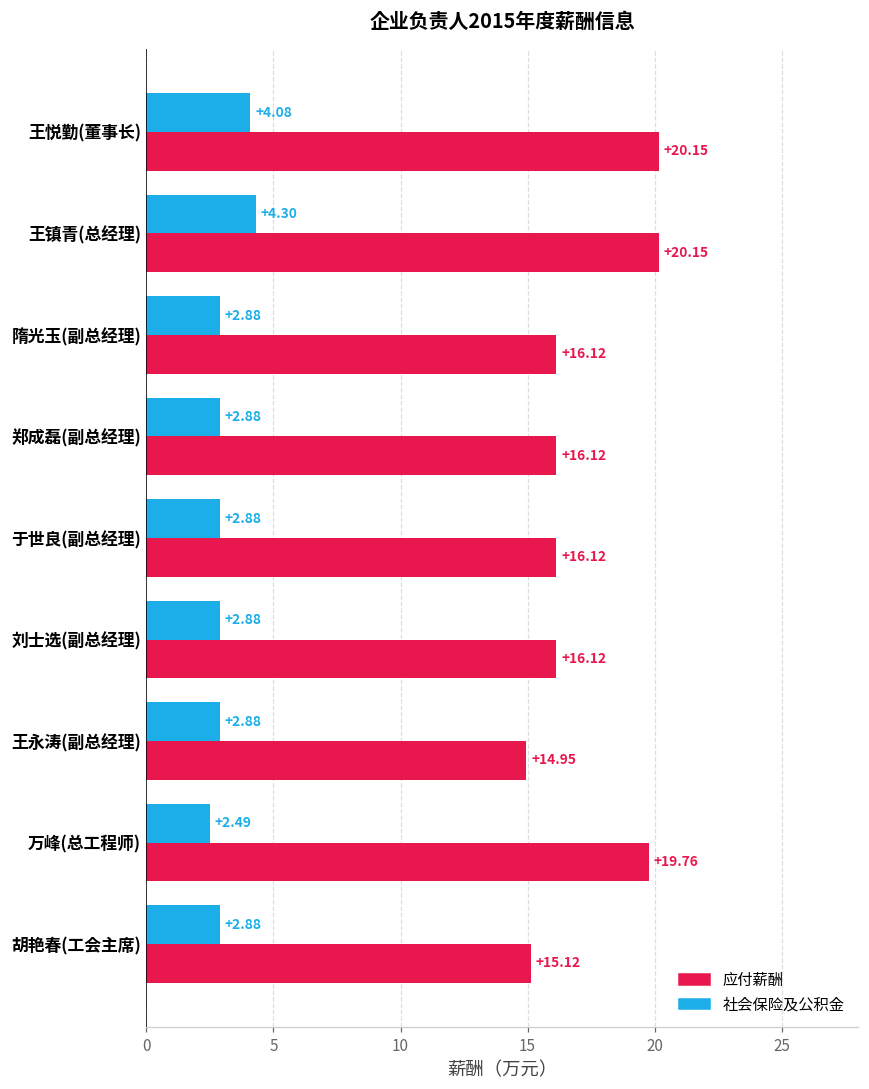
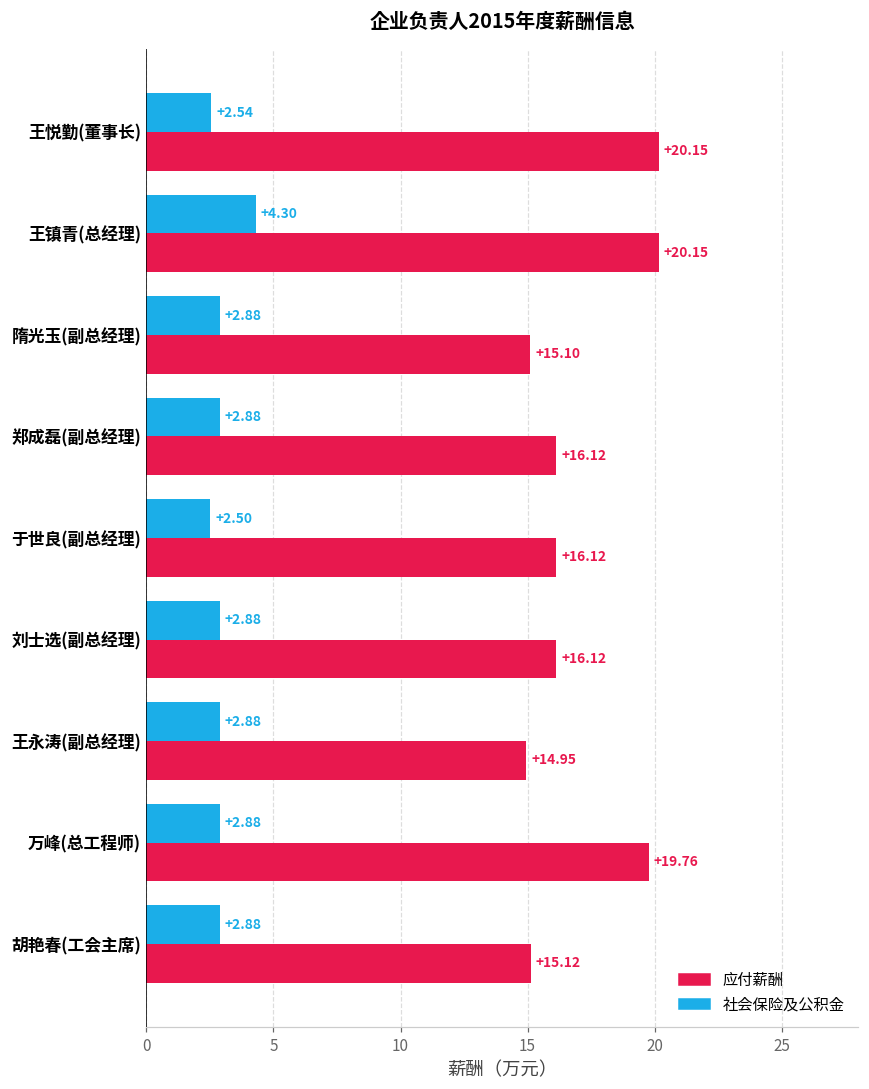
  {
    "应付薪酬": {
      "王悦勤(董事长)": "+20.15",
      "王镇青(总经理)": "+20.15",
-     "隋光玉(副总经理)": "+16.12",
+     "隋光玉(副总经理)": "+15.10",
      "郑成磊(副总经理)": "+16.12",
      "于世良(副总经理)": "+16.12",
      "刘士选(副总经理)": "+16.12",
      "王永涛(副总经理)": "+14.95",
      "万峰(总工程师)": "+19.76",
      "胡艳春(工会主席)": "+15.12"
    },
    "社会保险及公积金": {
-     "王悦勤(董事长)": "+4.08",
+     "王悦勤(董事长)": "+2.54",
      "王镇青(总经理)": "+4.30",
      "隋光玉(副总经理)": "+2.88",
      "郑成磊(副总经理)": "+2.88",
-     "于世良(副总经理)": "+2.88",
+     "于世良(副总经理)": "+2.50",
      "刘士选(副总经理)": "+2.88",
      "王永涛(副总经理)": "+2.88",
-     "万峰(总工程师)": "+2.49",
+     "万峰(总工程师)": "+2.88",
      "胡艳春(工会主席)": "+2.88"
    }
  }
